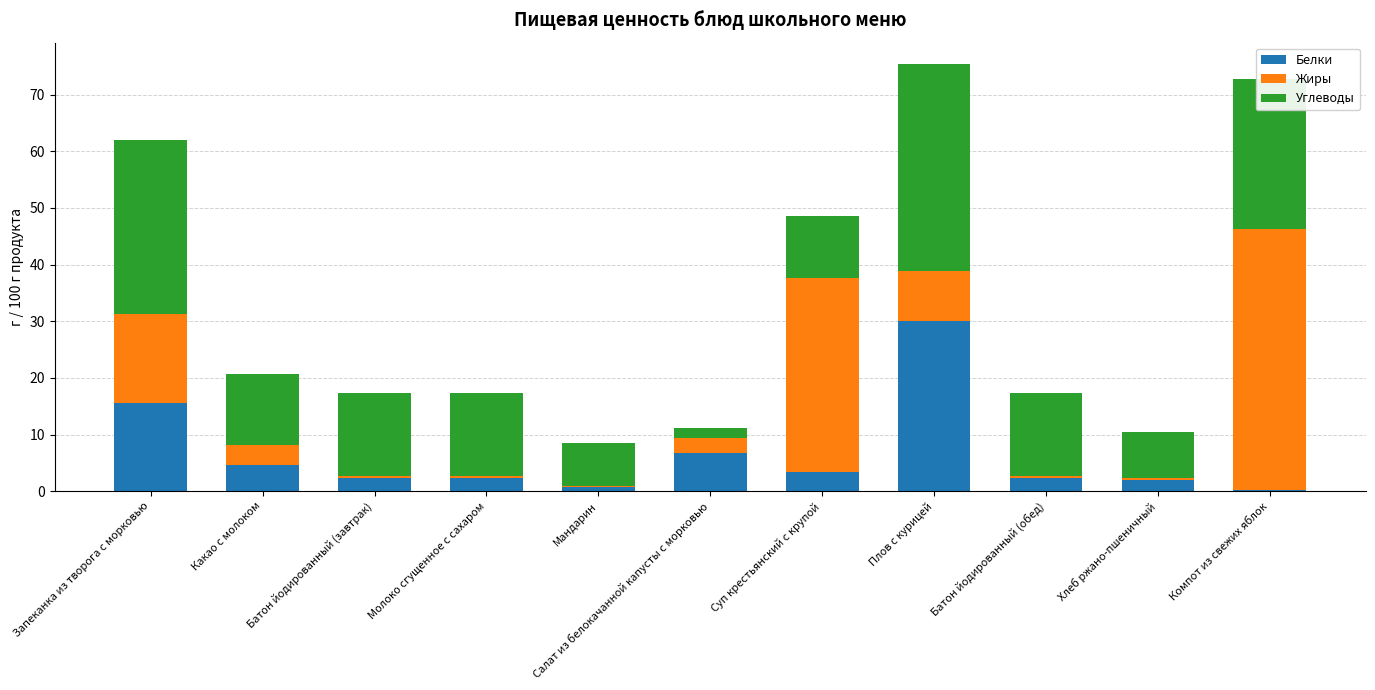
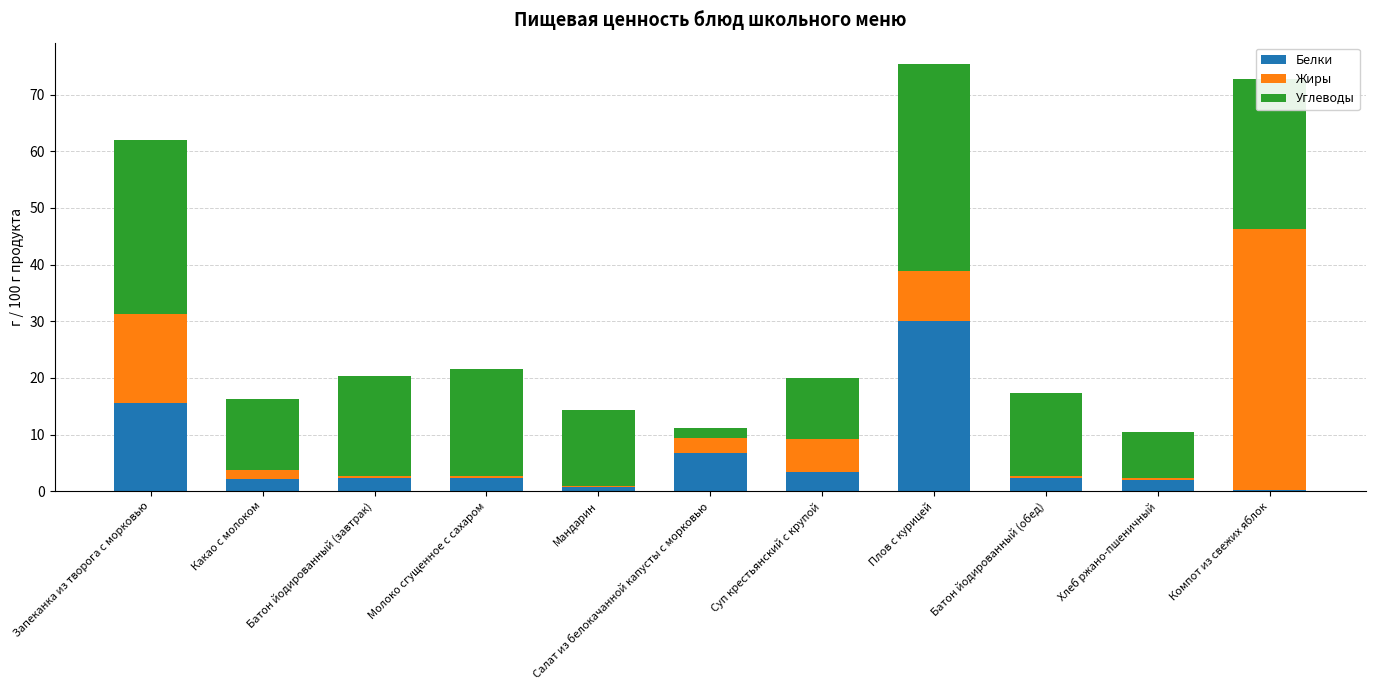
  {
    "Белки": {
      "Запеканка из творога с морковью": 16,
-     "Какао с молоком": 5,
+     "Какао с молоком": 2,
      "Батон йодированный (завтрак)": 2,
      "Молоко сгущенное с сахаром": 2,
      "Мандарин": 1,
      "Салат из белокачанной капусты с морковью": 7,
      "Суп крестьянский с крупой": 3,
      "Плов с курицей": 30,
      "Батон йодированный (обед)": 2,
      "Хлеб ржано-пшеничный": 2
    },
    "Жиры": {
      "Запеканка из творога с морковью": 16,
-     "Какао с молоком": 4,
+     "Какао с молоком": 2,
      "Салат из белокачанной капусты с морковью": 3,
-     "Суп крестьянский с крупой": 34,
+     "Суп крестьянский с крупой": 6,
      "Плов с курицей": 9,
      "Компот из свежих яблок": 46
    },
    "Углеводы": {
      "Запеканка из творога с морковью": 31,
      "Какао с молоком": 13,
-     "Батон йодированный (завтрак)": 15,
-     "Молоко сгущенное с сахаром": 15,
-     "Мандарин": 8,
+     "Батон йодированный (завтрак)": 18,
+     "Молоко сгущенное с сахаром": 19,
+     "Мандарин": 13,
      "Салат из белокачанной капусты с морковью": 2,
      "Суп крестьянский с крупой": 11,
      "Плов с курицей": 37,
      "Батон йодированный (обед)": 15,
      "Хлеб ржано-пшеничный": 8
    }
  }
